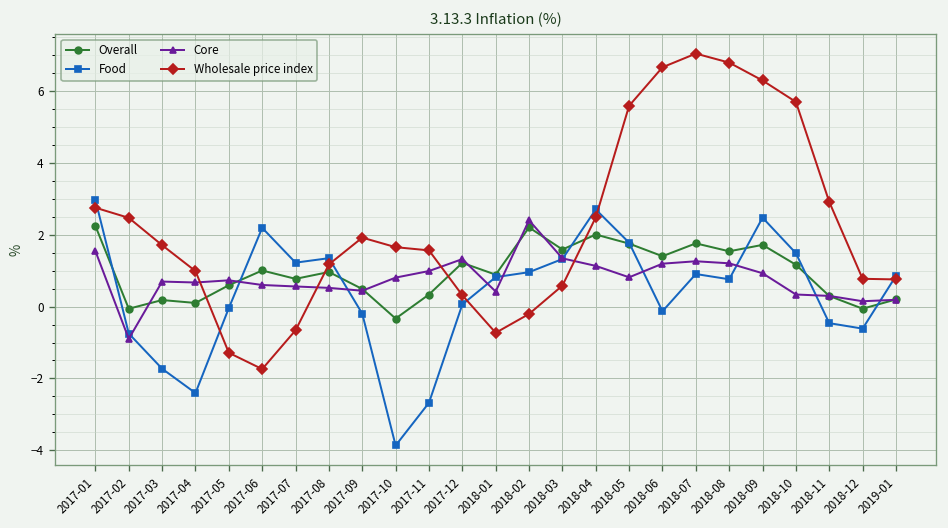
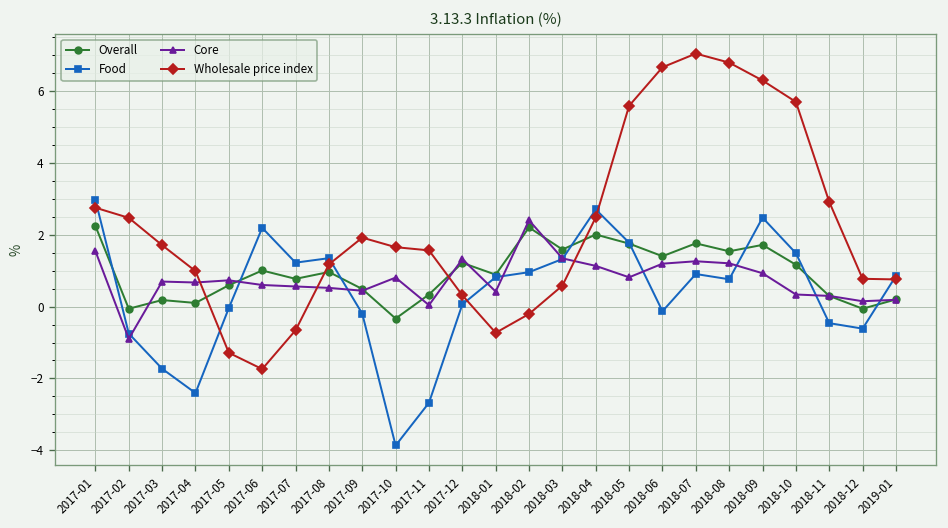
  {
    "Overall": {
      "2017-01": 2.2,
      "2017-02": -0.1,
      "2017-03": 0.2,
      "2017-04": 0.1,
      "2017-05": 0.6,
      "2017-06": 1.0,
      "2017-07": 0.8,
      "2017-08": 1.0,
      "2017-10": -0.3,
      "2017-11": 0.3,
      "2017-12": 1.2,
      "2018-02": 2.2,
      "2018-03": 1.6,
      "2018-04": 2.0,
      "2018-06": 1.4,
      "2018-07": 1.8,
      "2018-08": 1.5,
      "2018-09": 1.7,
      "2018-10": 1.2,
      "2018-12": -0.1
    },
    "Food": {
      "2017-01": 3.0,
      "2017-02": -0.7,
      "2017-03": -1.7,
      "2017-04": -2.4,
      "2017-05": 0.0,
      "2017-06": 2.2,
      "2017-07": 1.2,
      "2017-08": 1.3,
      "2017-09": -0.2,
      "2017-10": -3.9,
      "2017-11": -2.7,
      "2017-12": 0.1,
      "2018-02": 1.0,
      "2018-04": 2.7,
      "2018-06": -0.1,
      "2018-07": 0.9,
      "2018-08": 0.8,
      "2018-09": 2.5,
      "2018-10": 1.5,
      "2018-11": -0.5,
      "2018-12": -0.6,
      "2019-01": 0.9
    },
    "Core": {
      "2017-01": 1.5,
      "2017-02": -0.9,
      "2017-03": 0.7,
      "2017-04": 0.7,
      "2017-05": 0.7,
      "2017-06": 0.6,
      "2017-07": 0.6,
      "2017-08": 0.5,
      "2017-10": 0.8,
-     "2017-11": 1.0,
+     "2017-11": 0.0,
      "2017-12": 1.3,
      "2018-01": 0.4,
      "2018-02": 2.4,
      "2018-04": 1.1,
      "2018-05": 0.8,
      "2018-06": 1.2,
      "2018-07": 1.3,
      "2018-08": 1.2,
      "2018-09": 0.9,
      "2018-10": 0.3,
      "2018-12": 0.1
    },
    "Wholesale price index": {
      "2017-01": 2.7,
      "2017-02": 2.5,
      "2017-03": 1.7,
      "2017-04": 1.0,
      "2017-05": -1.3,
      "2017-06": -1.7,
      "2017-07": -0.7,
      "2017-08": 1.2,
      "2017-09": 1.9,
      "2017-10": 1.7,
      "2017-11": 1.6,
      "2017-12": 0.3,
      "2018-01": -0.7,
      "2018-02": -0.2,
      "2018-03": 0.6,
      "2018-04": 2.5,
      "2018-05": 5.6,
      "2018-06": 6.7,
      "2018-07": 7.0,
      "2018-08": 6.8,
      "2018-09": 6.3,
      "2018-10": 5.7,
      "2018-11": 2.9,
      "2018-12": 0.8,
      "2019-01": 0.8
    }
  }
